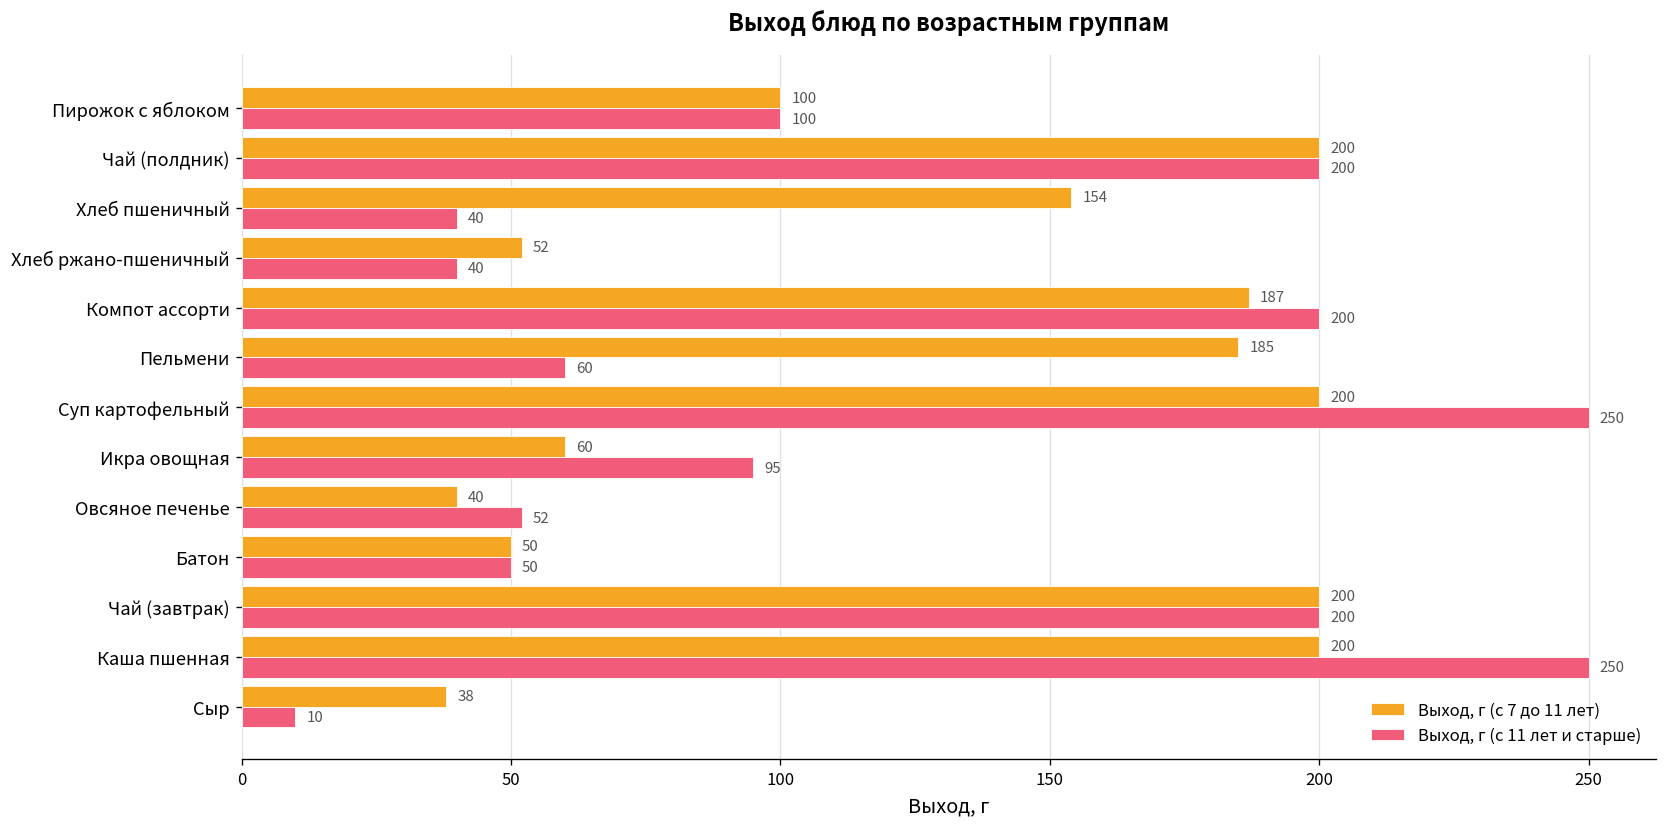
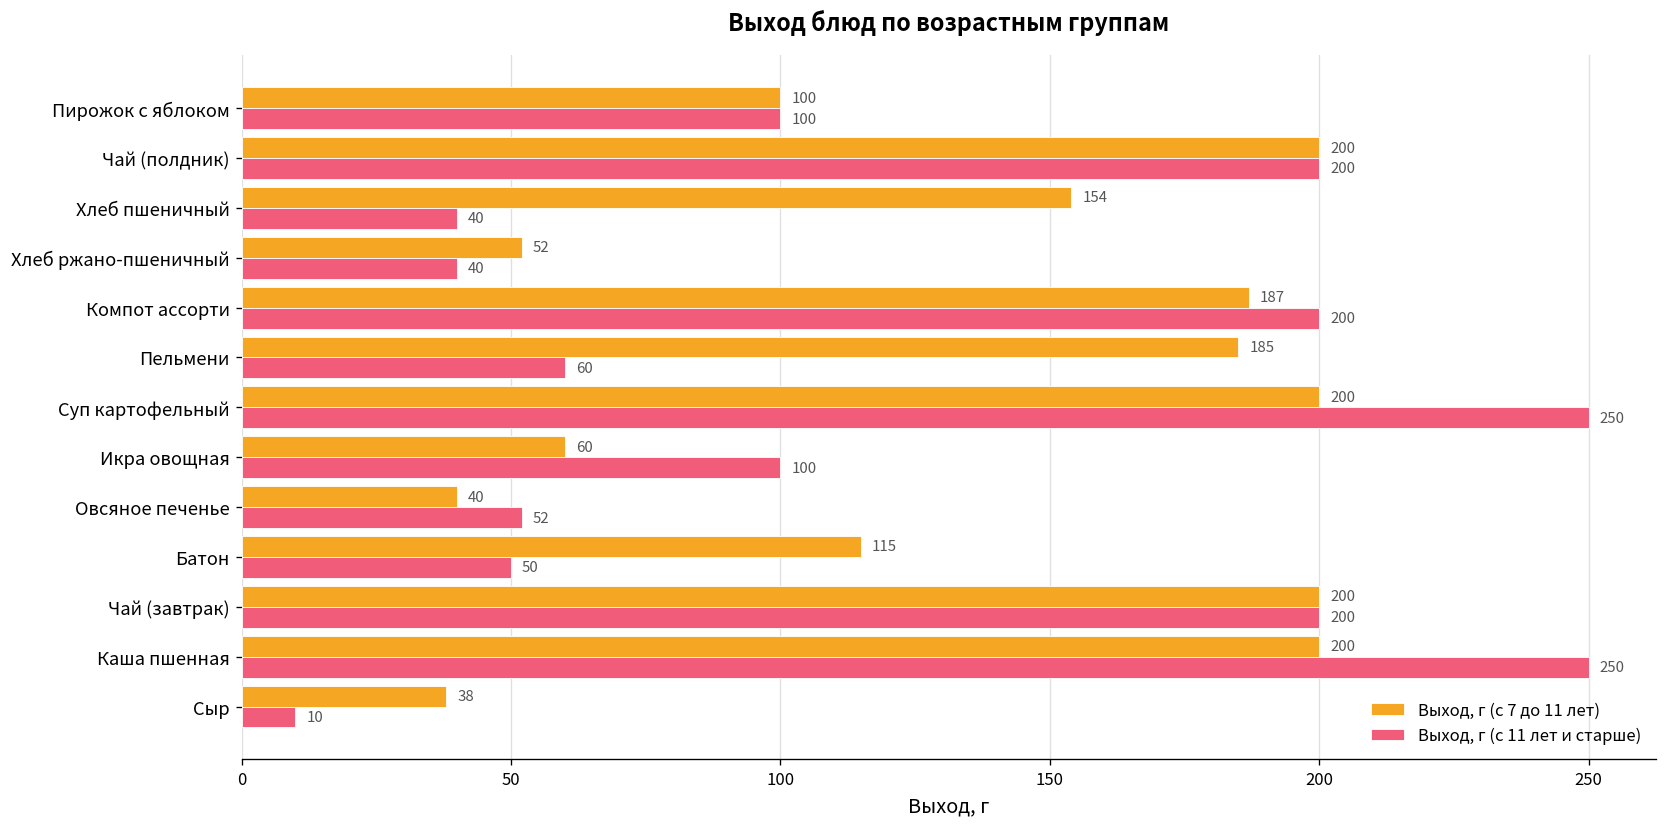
  {
    "Выход, г (с 7 до 11 лет)": {
      "Пирожок с яблоком": 100,
      "Чай (полдник)": 200,
      "Хлеб пшеничный": 154,
      "Хлеб ржано-пшеничный": 52,
      "Компот ассорти": 187,
      "Пельмени": 185,
      "Суп картофельный": 200,
      "Икра овощная": 60,
      "Овсяное печенье": 40,
-     "Батон": 50,
+     "Батон": 115,
      "Чай (завтрак)": 200,
      "Каша пшенная": 200,
      "Сыр": 38
    },
    "Выход, г (с 11 лет и старше)": {
      "Пирожок с яблоком": 100,
      "Чай (полдник)": 200,
      "Хлеб пшеничный": 40,
      "Хлеб ржано-пшеничный": 40,
      "Компот ассорти": 200,
      "Пельмени": 60,
      "Суп картофельный": 250,
-     "Икра овощная": 95,
+     "Икра овощная": 100,
      "Овсяное печенье": 52,
      "Батон": 50,
      "Чай (завтрак)": 200,
      "Каша пшенная": 250,
      "Сыр": 10
    }
  }
